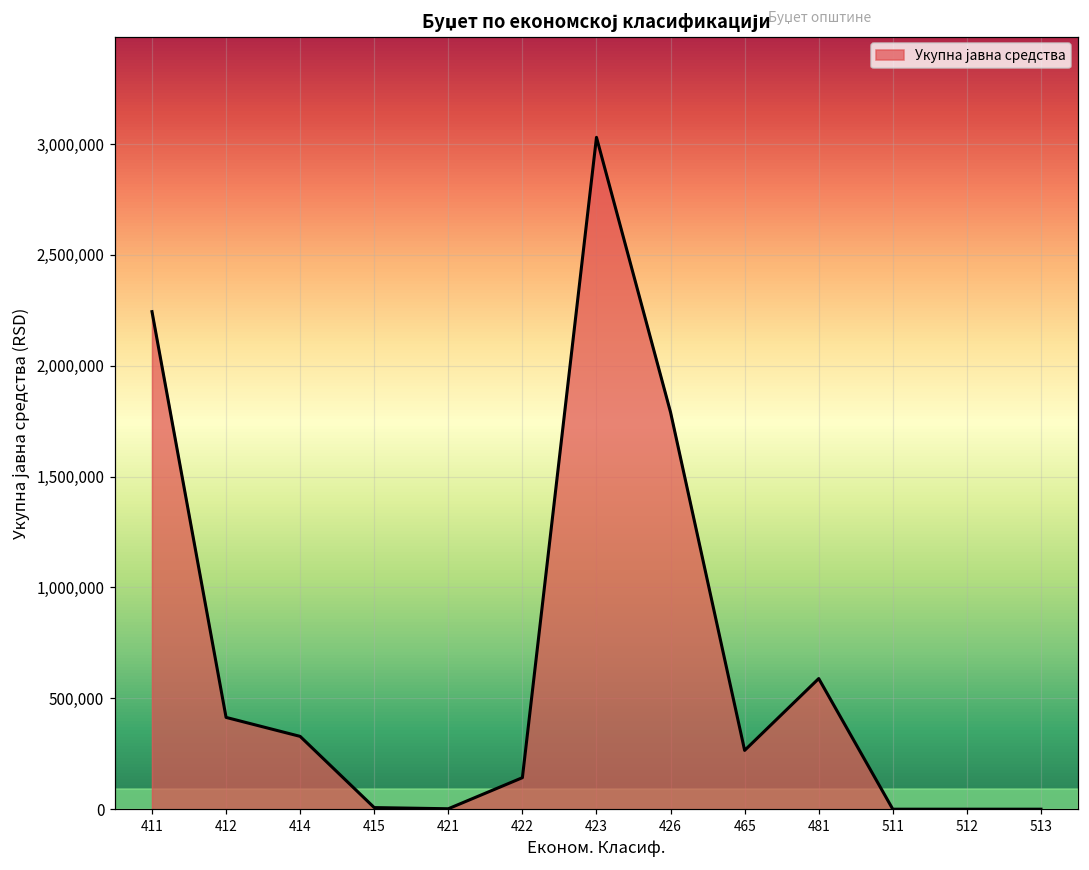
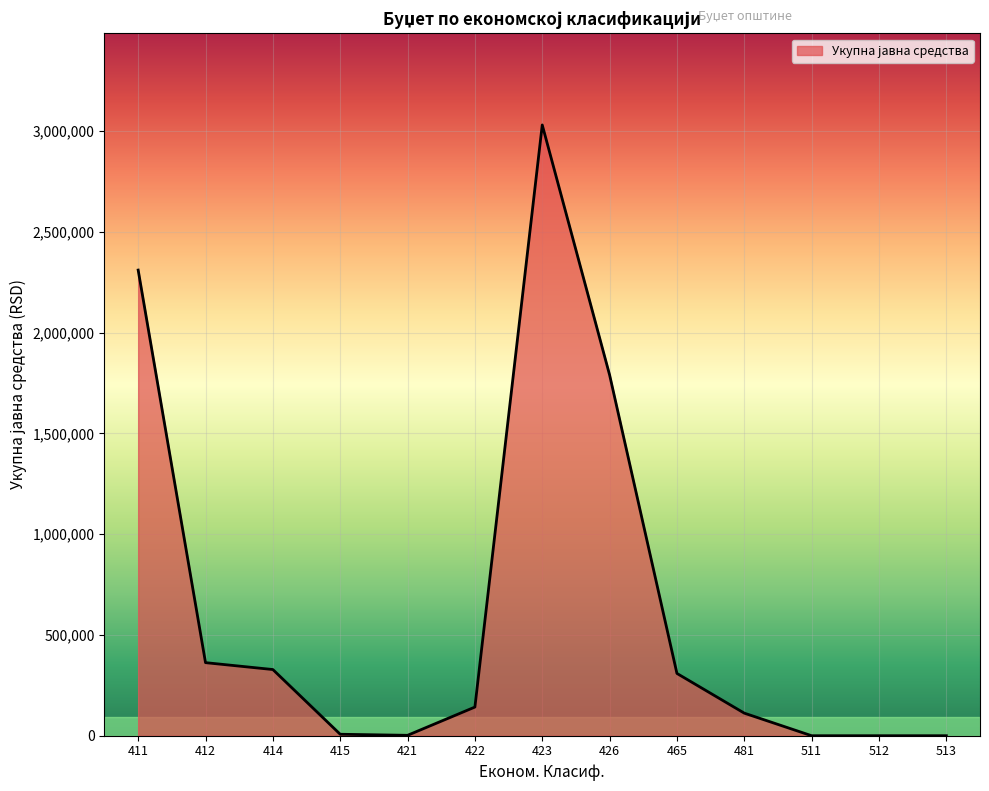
  {
-   "411": "2,240,000",
-   "412": "410,000",
+   "411": "2,310,000",
+   "412": "360,000",
    "414": "330,000",
    "422": "140,000",
    "423": "3,030,000",
    "426": "1,790,000",
-   "465": "270,000",
-   "481": "590,000"
+   "465": "310,000",
+   "481": "110,000"
  }
